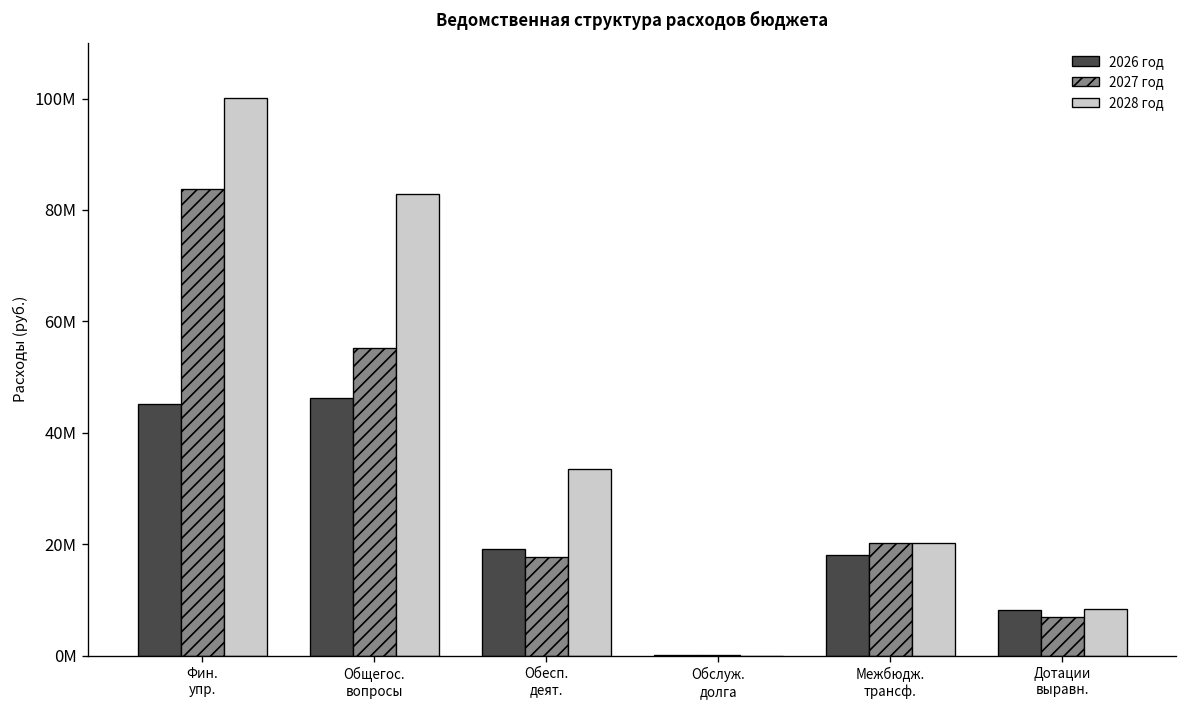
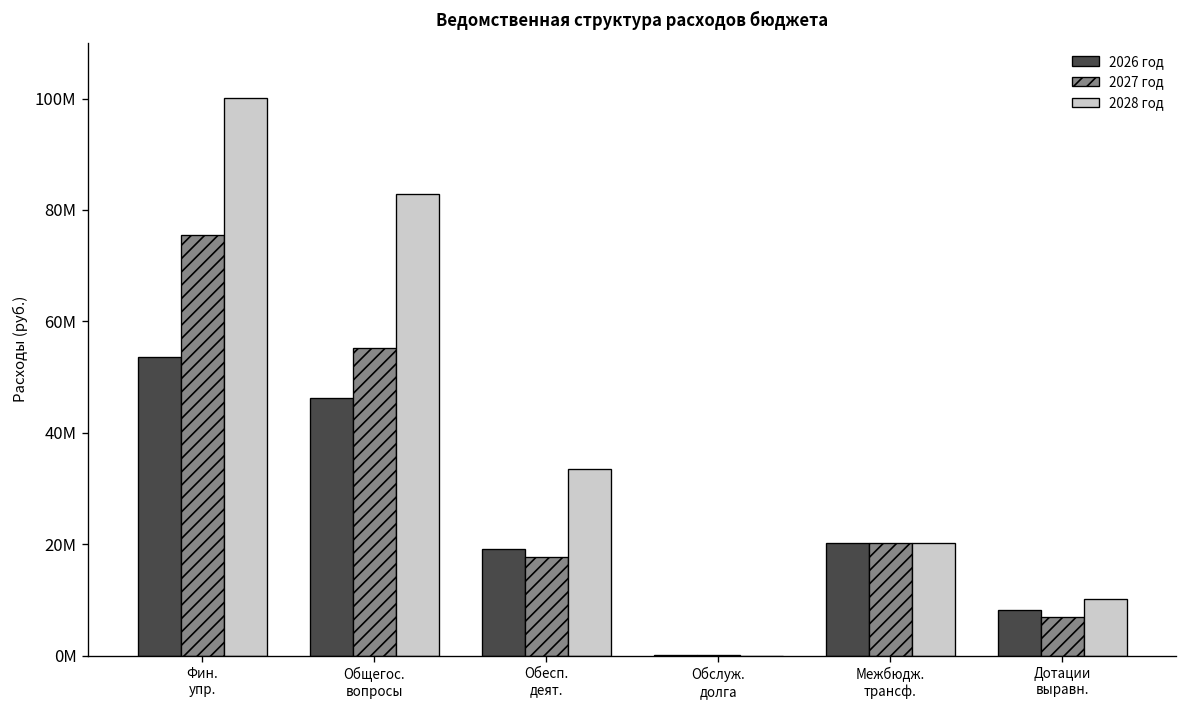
  {
    "2026 год": {
-     "Фин. упр.": 45000000,
+     "Фин. упр.": 54000000,
      "Общегос. вопросы": 46000000,
      "Обесп. деят.": 19000000,
-     "Межбюдж. трансф.": 18000000,
+     "Межбюдж. трансф.": 20000000,
      "Дотации выравн.": 8000000
    },
    "2027 год": {
-     "Фин. упр.": 84000000,
+     "Фин. упр.": 75000000,
      "Общегос. вопросы": 55000000,
      "Обесп. деят.": 18000000,
      "Межбюдж. трансф.": 20000000,
      "Дотации выравн.": 7000000
    },
    "2028 год": {
      "Фин. упр.": 100000000,
      "Общегос. вопросы": 83000000,
      "Обесп. деят.": 34000000,
      "Обслуж. долга": 0,
      "Межбюдж. трансф.": 20000000,
-     "Дотации выравн.": 8000000
+     "Дотации выравн.": 10000000
    }
  }
